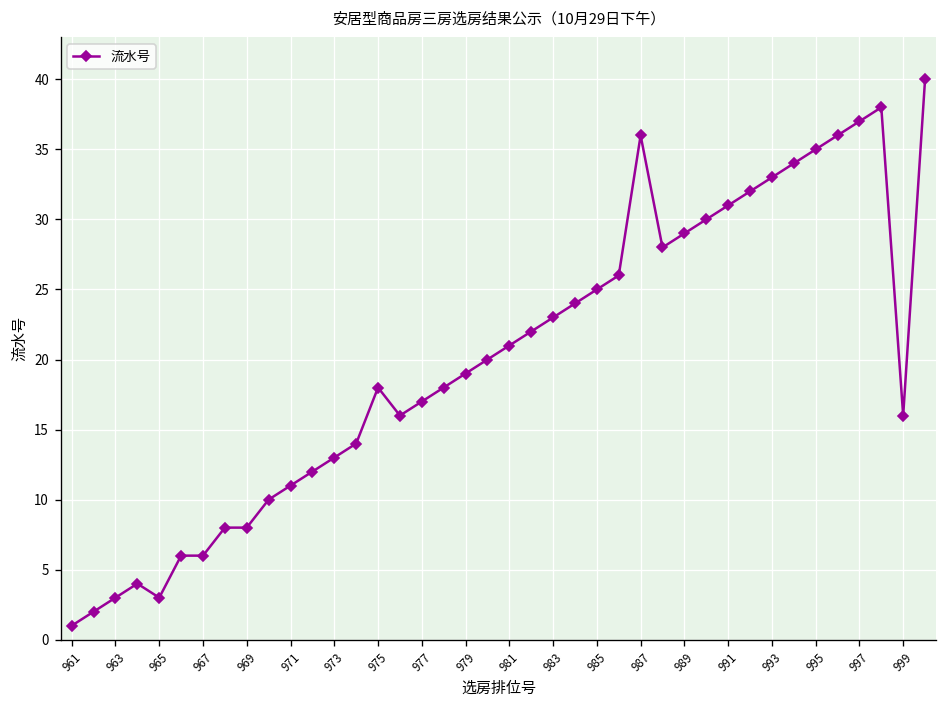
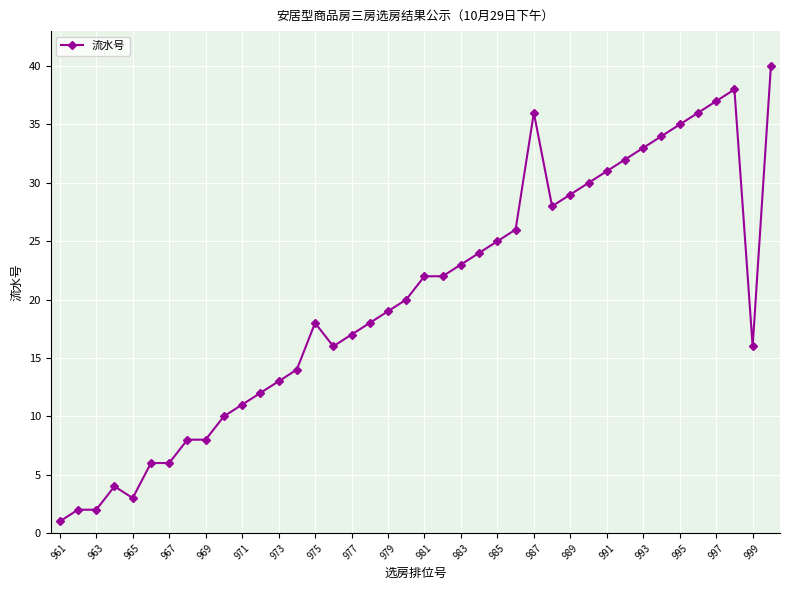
  {
    "961": 1,
-   "963": 3,
+   "963": 2,
    "965": 3,
    "967": 6,
    "969": 8,
    "971": 11,
    "973": 13,
    "975": 18,
    "977": 17,
    "979": 19,
-   "981": 21,
+   "981": 22,
    "983": 23,
    "985": 25,
    "987": 36,
    "989": 29,
    "991": 31,
    "993": 33,
    "995": 35,
    "997": 37,
    "999": 16
  }
